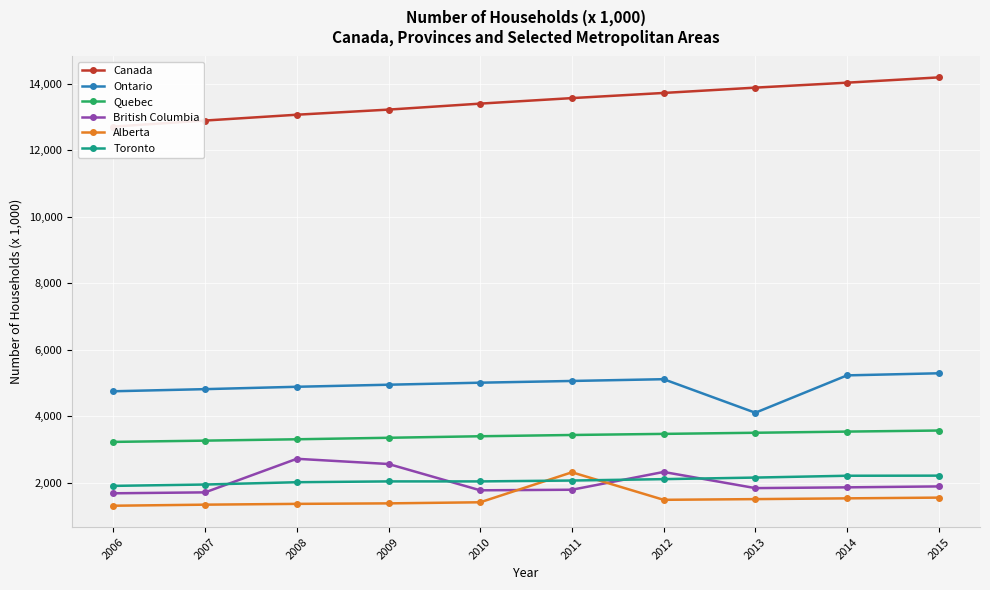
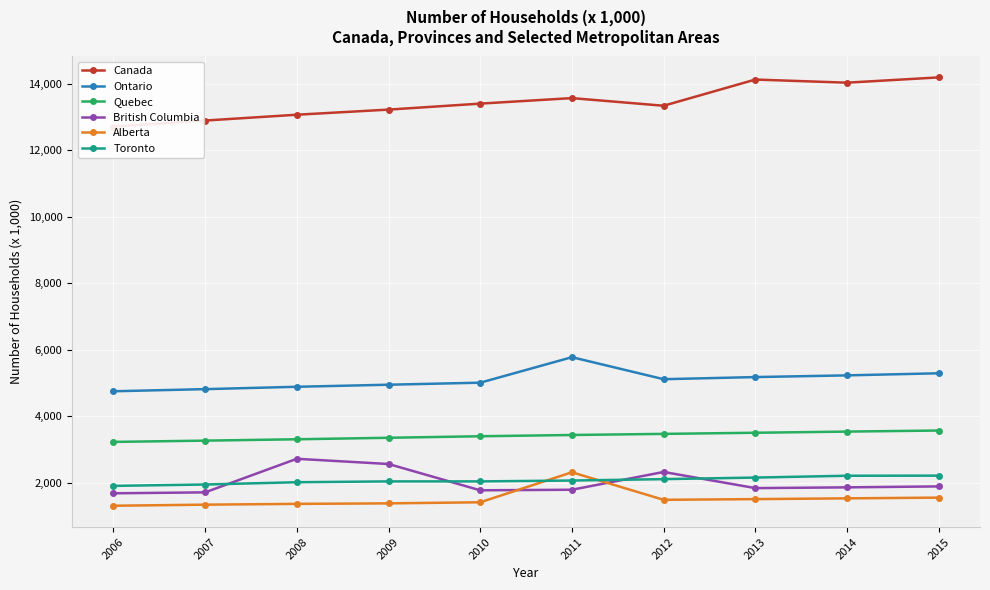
  {
    "Canada": {
      "2007": "12,900",
      "2008": "13,100",
      "2009": "13,200",
      "2010": "13,400",
      "2011": "13,600",
-     "2012": "13,700",
-     "2013": "13,900",
+     "2012": "13,300",
+     "2013": "14,100",
      "2014": "14,000",
      "2015": "14,200"
    },
    "Ontario": {
      "2006": "4,700",
      "2007": "4,800",
      "2008": "4,900",
      "2009": "4,900",
      "2010": "5,000",
-     "2011": "5,100",
+     "2011": "5,800",
      "2012": "5,100",
-     "2013": "4,100",
+     "2013": "5,200",
      "2014": "5,200",
      "2015": "5,300"
    },
    "British Columbia": {
      "2006": "1,700",
      "2007": "1,700",
      "2008": "2,700",
      "2009": "2,600",
      "2010": "1,800",
      "2011": "1,800",
      "2012": "2,300",
      "2013": "1,800",
      "2014": "1,900",
      "2015": "1,900"
    },
    "Alberta": {
      "2006": "1,300",
      "2007": "1,300",
      "2008": "1,400",
      "2009": "1,400",
      "2010": "1,400",
      "2011": "2,300",
      "2012": "1,500",
      "2013": "1,500",
      "2014": "1,500",
      "2015": "1,500"
    }
  }
